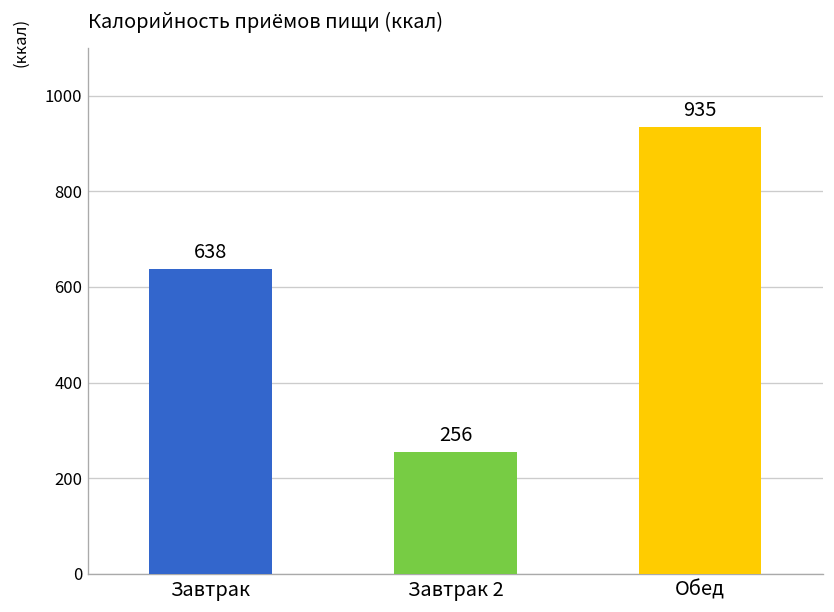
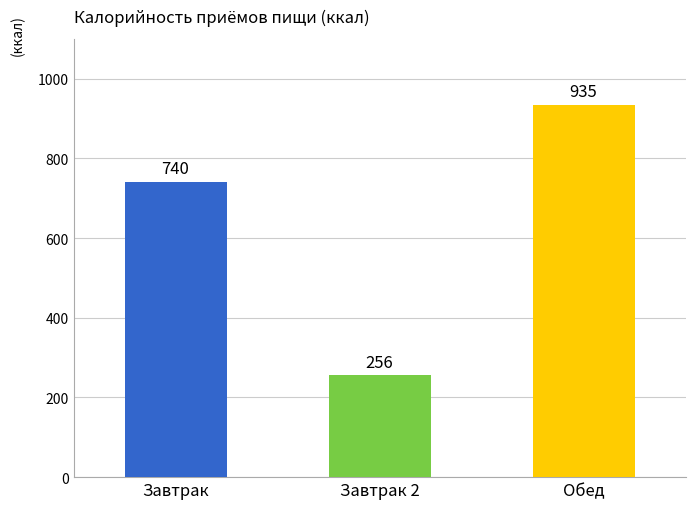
  {
-   "Завтрак": 638,
+   "Завтрак": 740,
    "Завтрак 2": 256,
    "Обед": 935
  }
